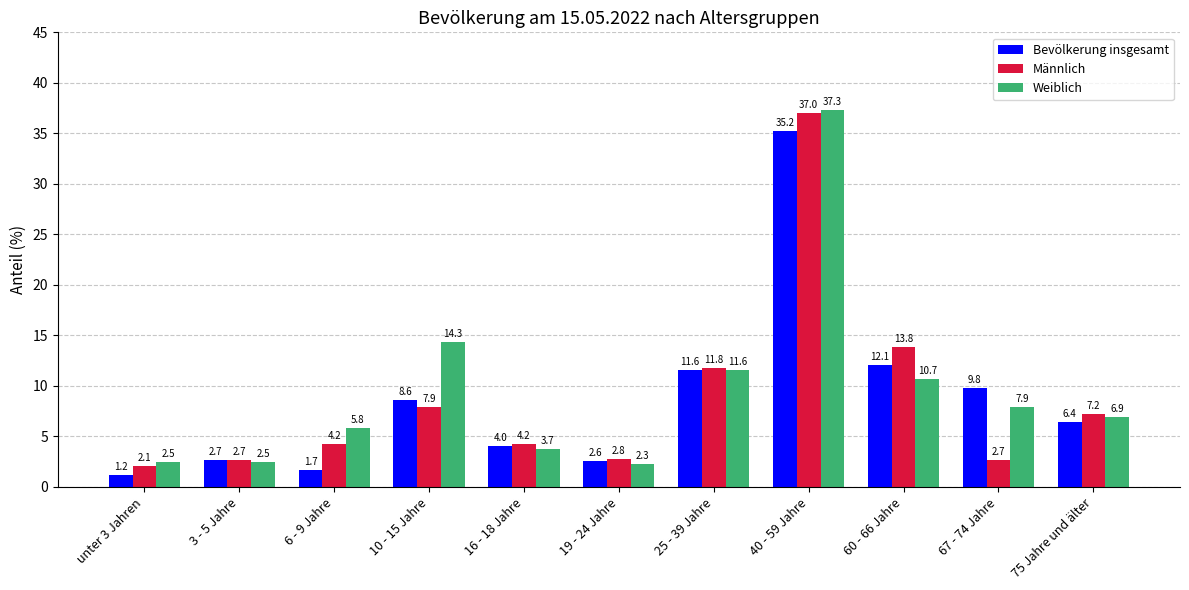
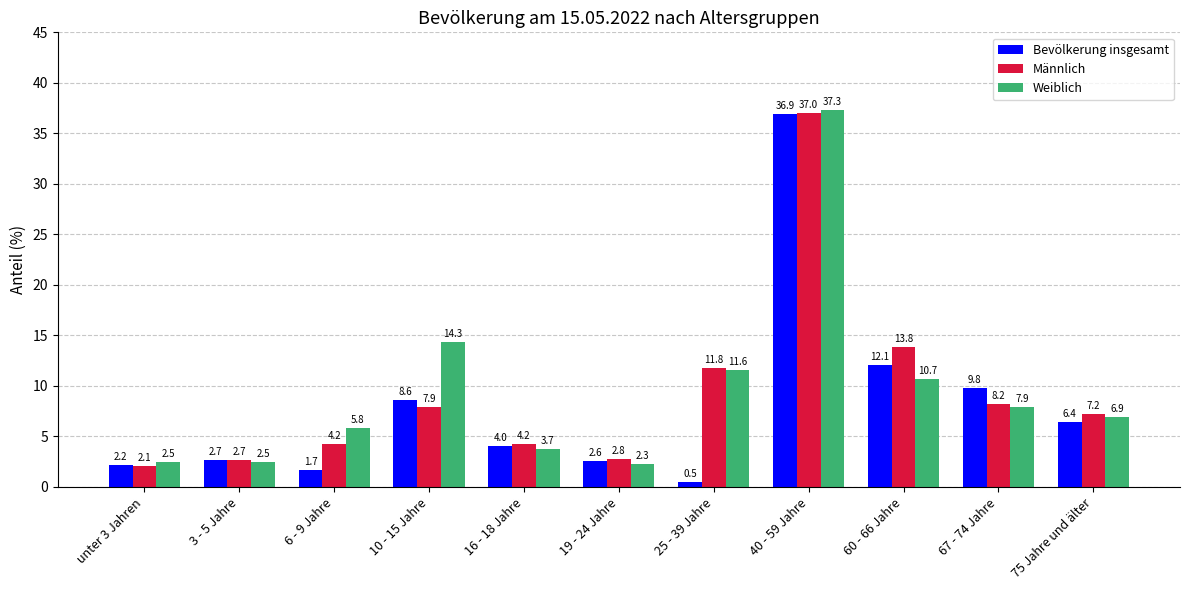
  {
    "Bevölkerung insgesamt": {
-     "unter 3 Jahren": 1.2,
+     "unter 3 Jahren": 2.2,
      "3 - 5 Jahre": 2.7,
      "6 - 9 Jahre": 1.7,
      "10 - 15 Jahre": 8.6,
      "16 - 18 Jahre": 4.0,
      "19 - 24 Jahre": 2.6,
-     "25 - 39 Jahre": 11.6,
-     "40 - 59 Jahre": 35.2,
+     "25 - 39 Jahre": 0.5,
+     "40 - 59 Jahre": 36.9,
      "60 - 66 Jahre": 12.1,
      "67 - 74 Jahre": 9.8,
      "75 Jahre und älter": 6.4
    },
    "Männlich": {
      "unter 3 Jahren": 2.1,
      "3 - 5 Jahre": 2.7,
      "6 - 9 Jahre": 4.2,
      "10 - 15 Jahre": 7.9,
      "16 - 18 Jahre": 4.2,
      "19 - 24 Jahre": 2.8,
      "25 - 39 Jahre": 11.8,
      "40 - 59 Jahre": 37.0,
      "60 - 66 Jahre": 13.8,
-     "67 - 74 Jahre": 2.7,
+     "67 - 74 Jahre": 8.2,
      "75 Jahre und älter": 7.2
    },
    "Weiblich": {
      "unter 3 Jahren": 2.5,
      "3 - 5 Jahre": 2.5,
      "6 - 9 Jahre": 5.8,
      "10 - 15 Jahre": 14.3,
      "16 - 18 Jahre": 3.7,
      "19 - 24 Jahre": 2.3,
      "25 - 39 Jahre": 11.6,
      "40 - 59 Jahre": 37.3,
      "60 - 66 Jahre": 10.7,
      "67 - 74 Jahre": 7.9,
      "75 Jahre und älter": 6.9
    }
  }
